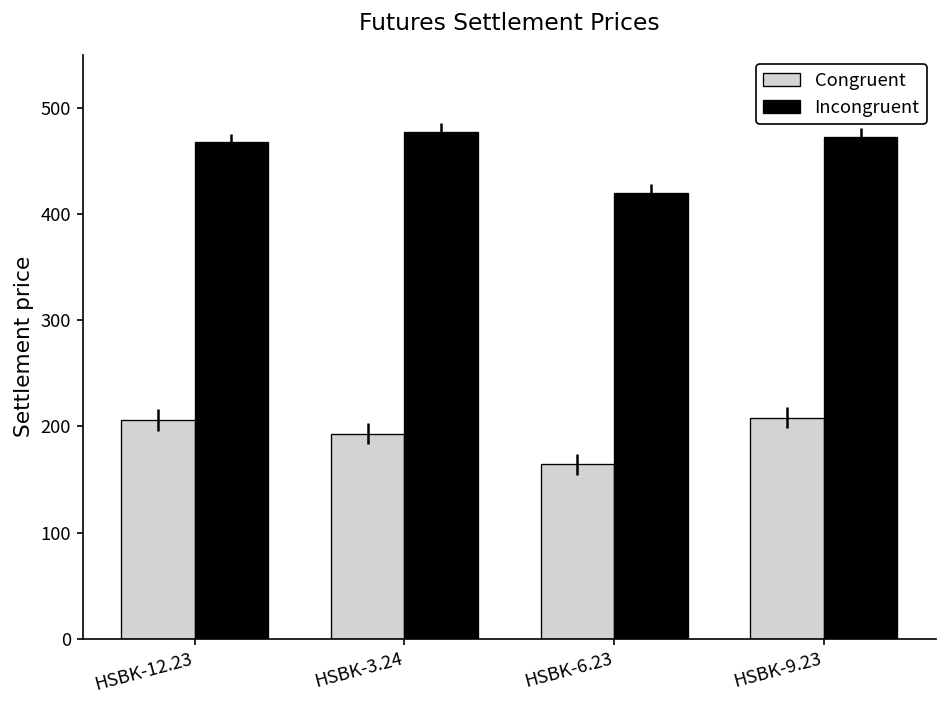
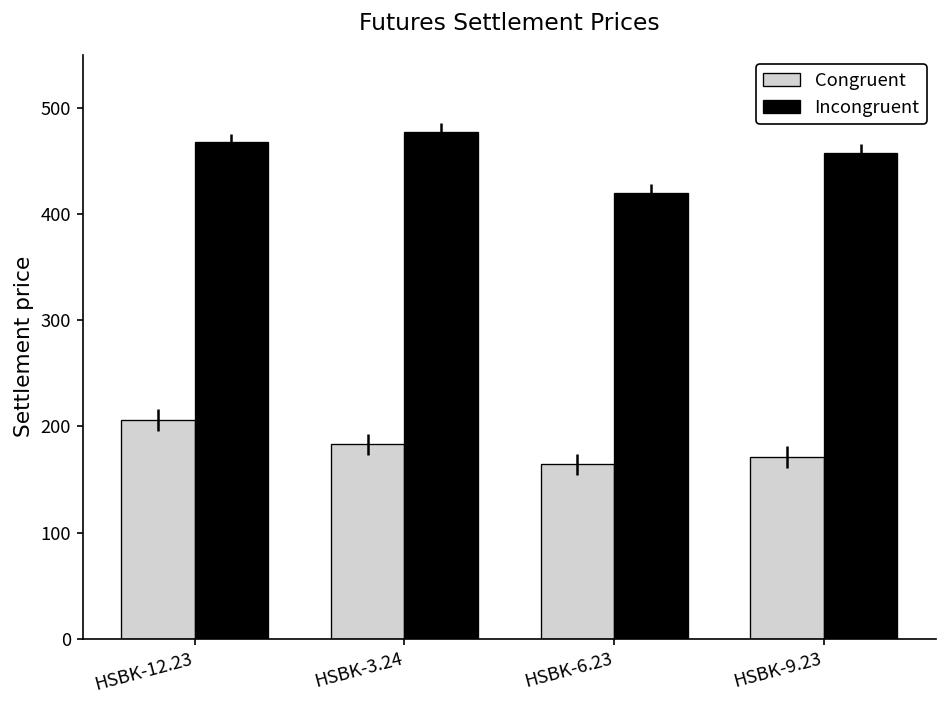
  {
    "Congruent": {
      "HSBK-12.23": 210,
-     "HSBK-3.24": 190,
+     "HSBK-3.24": 180,
      "HSBK-6.23": 160,
-     "HSBK-9.23": 210
+     "HSBK-9.23": 170
    },
    "Incongruent": {
      "HSBK-12.23": 470,
      "HSBK-3.24": 480,
      "HSBK-6.23": 420,
-     "HSBK-9.23": 470
+     "HSBK-9.23": 460
    }
  }
